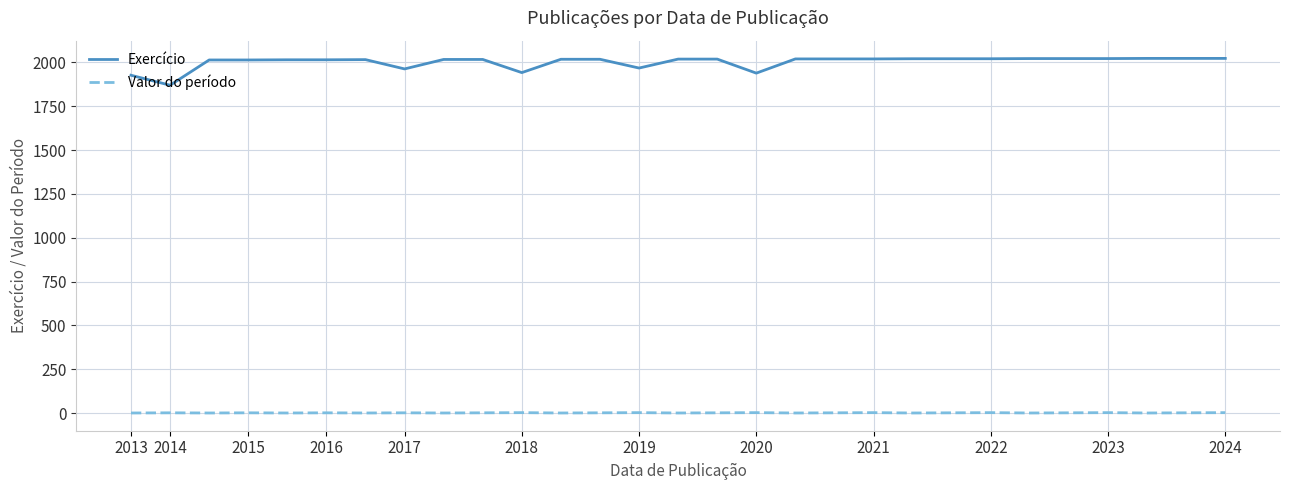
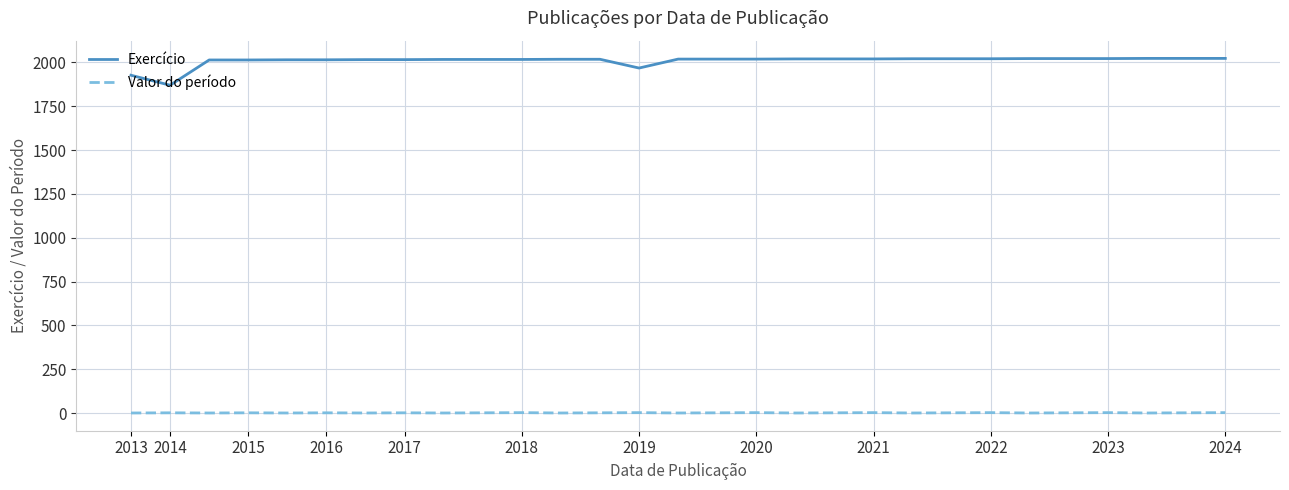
  {
    "Exercício": {
      "2013": 1930,
      "2014": 1870,
      "2015": 2010,
      "2016": 2020,
-     "2017": 1960,
-     "2018": 1940,
+     "2017": 2020,
+     "2018": 2020,
      "2019": 1970,
-     "2020": 1940,
+     "2020": 2020,
      "2021": 2020,
      "2022": 2020,
      "2023": 2020,
      "2024": 2020
    },
    "Valor do período": {
      "2013": 0,
      "2014": 0,
      "2015": 0,
      "2016": 0,
      "2017": 0,
      "2018": 0,
      "2019": 0,
      "2020": 0,
      "2021": 0,
      "2022": 0,
      "2023": 0,
      "2024": 0
    }
  }
